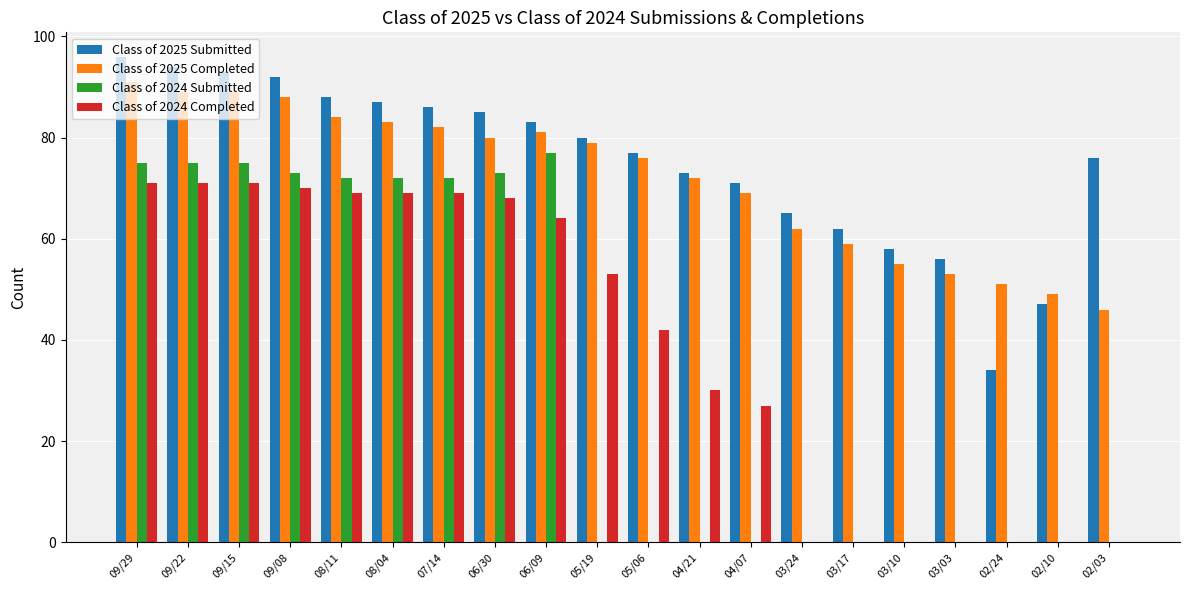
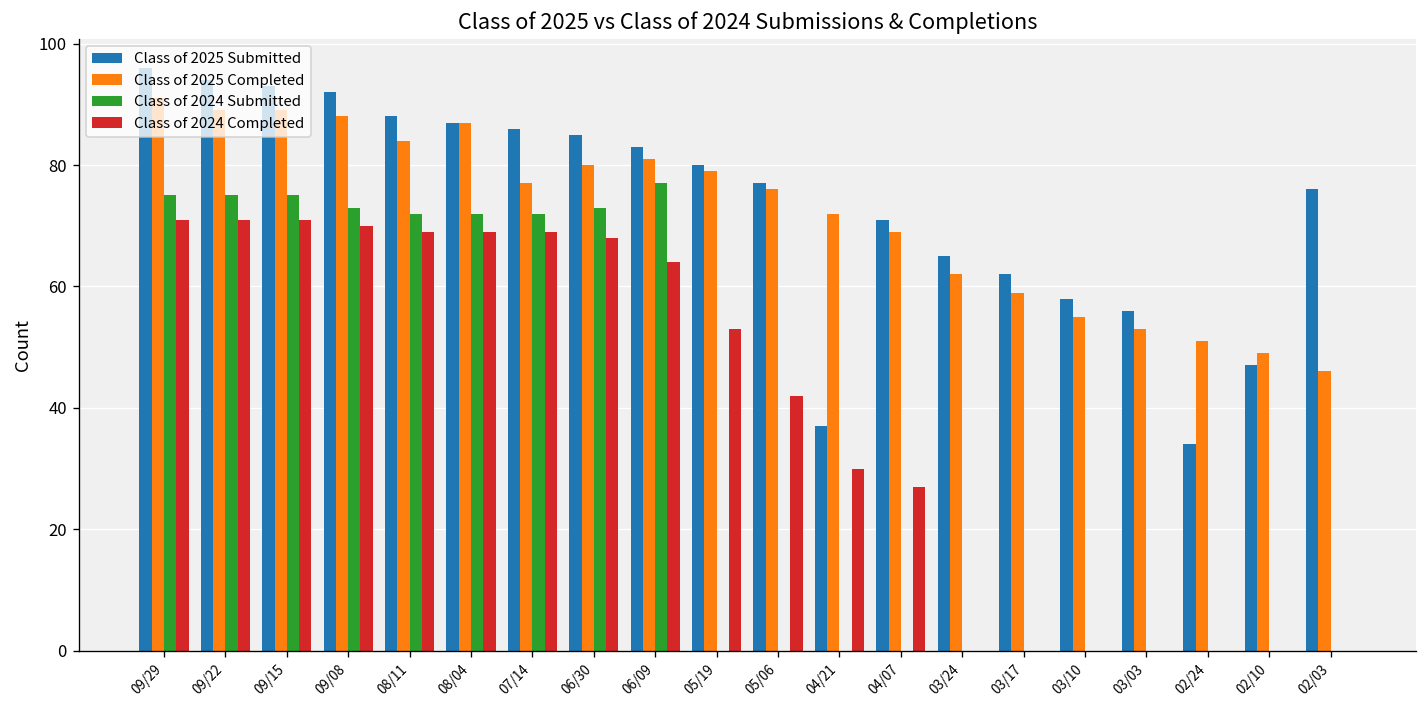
  {
    "Class of 2025 Submitted": {
      "09/08": 92,
      "08/11": 88,
      "08/04": 87,
      "07/14": 86,
      "06/30": 85,
      "06/09": 83,
      "05/19": 80,
      "05/06": 77,
-     "04/21": 73,
+     "04/21": 37,
      "04/07": 71,
      "03/24": 65,
      "03/17": 62,
      "03/10": 58,
      "03/03": 56,
      "02/24": 34,
      "02/10": 47,
      "02/03": 76
    },
    "Class of 2025 Completed": {
      "09/08": 88,
      "08/11": 84,
-     "08/04": 83,
-     "07/14": 82,
+     "08/04": 87,
+     "07/14": 77,
      "06/30": 80,
      "06/09": 81,
      "05/19": 79,
      "05/06": 76,
      "04/21": 72,
      "04/07": 69,
      "03/24": 62,
      "03/17": 59,
      "03/10": 55,
      "03/03": 53,
      "02/24": 51,
      "02/10": 49,
      "02/03": 46
    },
    "Class of 2024 Submitted": {
      "09/29": 75,
      "09/22": 75,
      "09/15": 75,
      "09/08": 73,
      "08/11": 72,
      "08/04": 72,
      "07/14": 72,
      "06/30": 73,
      "06/09": 77,
      "05/19": 0,
      "05/06": 0,
      "04/21": 0,
      "04/07": 0,
      "03/24": 0,
      "03/17": 0,
      "03/10": 0,
      "03/03": 0,
      "02/24": 0,
      "02/10": 0,
      "02/03": 0
    },
    "Class of 2024 Completed": {
      "09/29": 71,
      "09/22": 71,
      "09/15": 71,
      "09/08": 70,
      "08/11": 69,
      "08/04": 69,
      "07/14": 69,
      "06/30": 68,
      "06/09": 64,
      "05/19": 53,
      "05/06": 42,
      "04/21": 30,
      "04/07": 27,
      "03/24": 0,
      "03/17": 0,
      "03/10": 0,
      "03/03": 0,
      "02/24": 0,
      "02/10": 0,
      "02/03": 0
    }
  }
